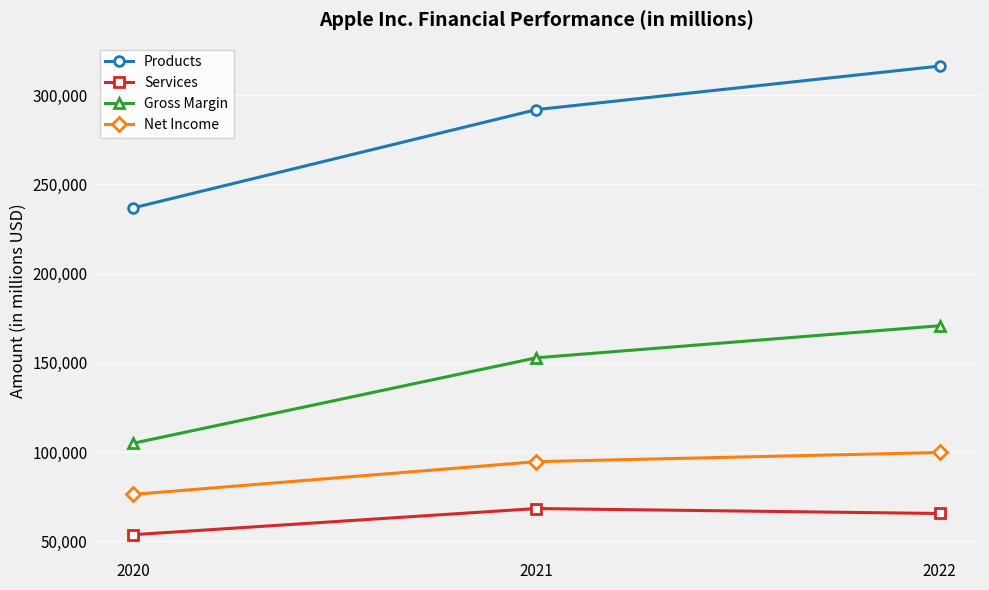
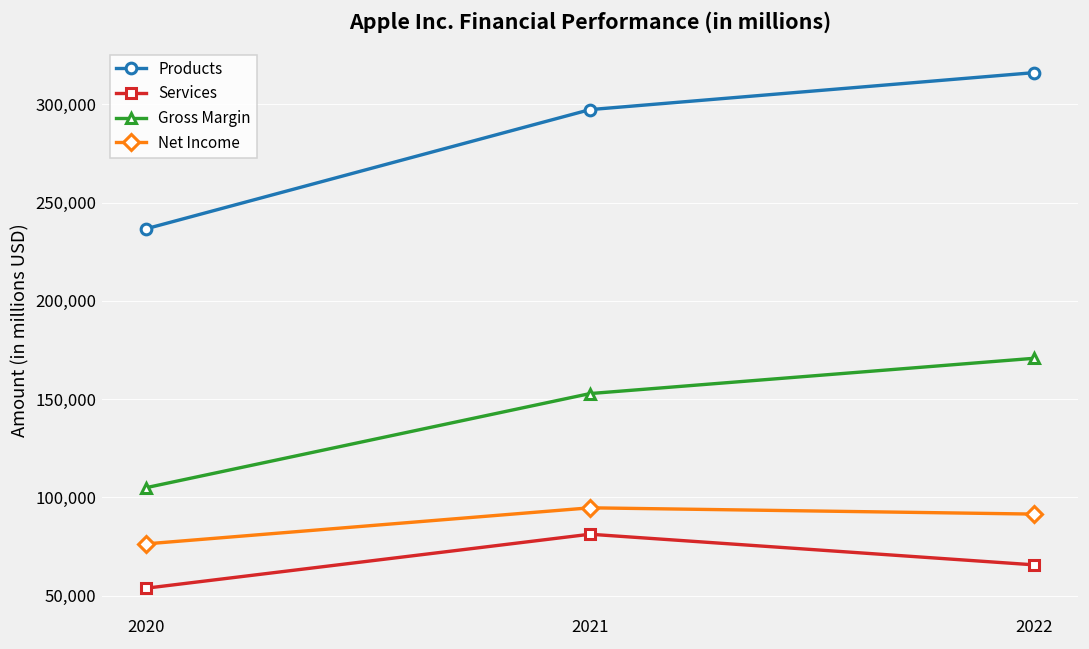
  {
    "Products": {
      "2020": "237,000",
-     "2021": "292,000",
+     "2021": "297,000",
      "2022": "316,000"
    },
    "Services": {
      "2020": "54,000",
-     "2021": "68,000",
+     "2021": "81,000",
      "2022": "66,000"
    },
    "Gross Margin": {
      "2020": "105,000",
      "2021": "153,000",
      "2022": "171,000"
    },
    "Net Income": {
      "2020": "76,000",
      "2021": "95,000",
-     "2022": "100,000"
+     "2022": "91,000"
    }
  }
